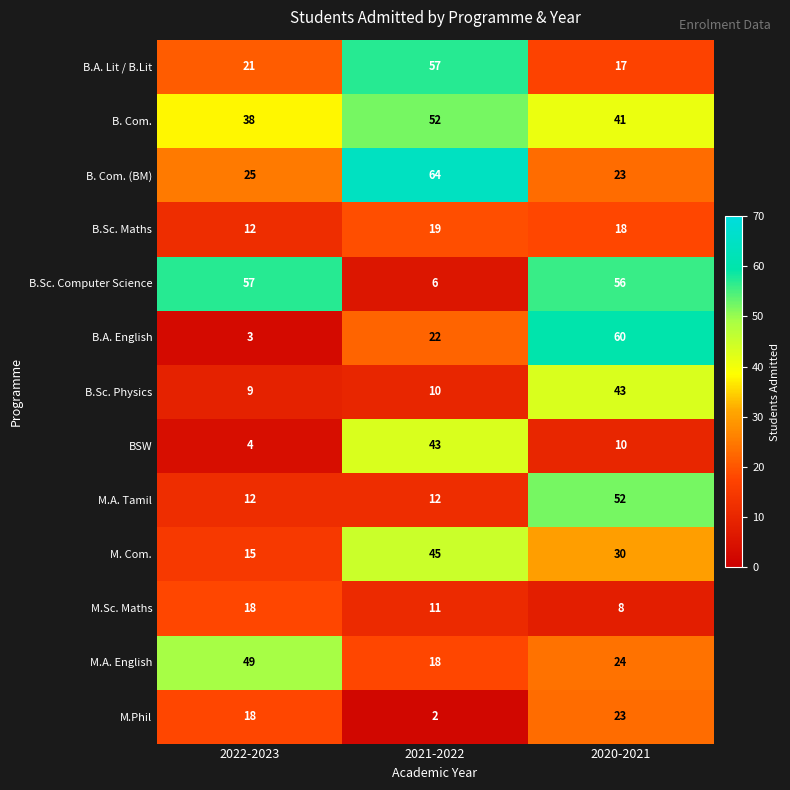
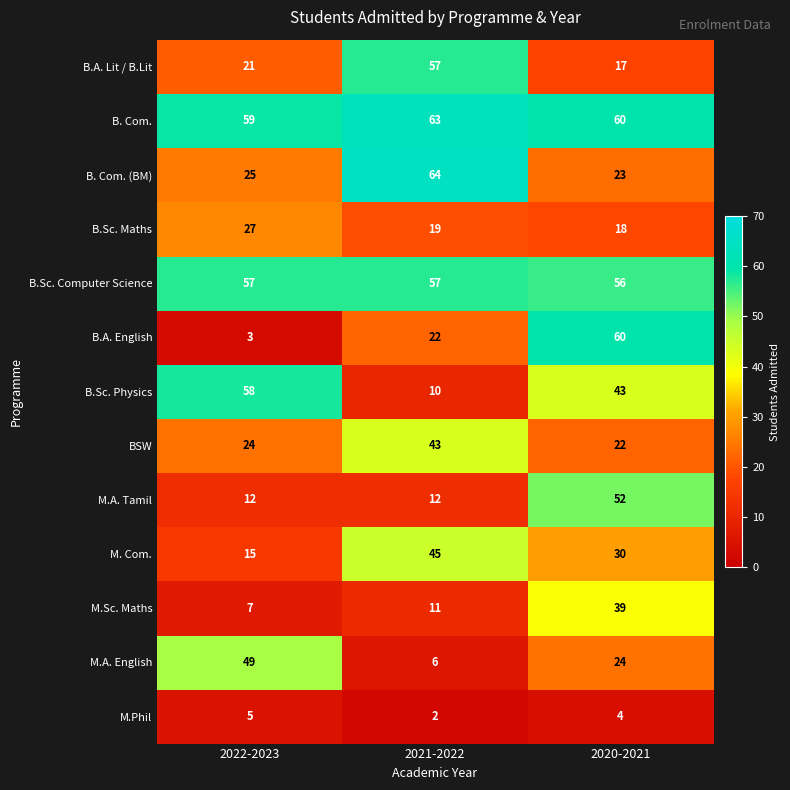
  {
    "B.A. Lit / B.Lit": {
      "2022-2023": 21,
      "2021-2022": 57,
      "2020-2021": 17
    },
    "B. Com.": {
-     "2022-2023": 38,
-     "2021-2022": 52,
-     "2020-2021": 41
+     "2022-2023": 59,
+     "2021-2022": 63,
+     "2020-2021": 60
    },
    "B. Com. (BM)": {
      "2022-2023": 25,
      "2021-2022": 64,
      "2020-2021": 23
    },
    "B.Sc. Maths": {
-     "2022-2023": 12,
+     "2022-2023": 27,
      "2021-2022": 19,
      "2020-2021": 18
    },
    "B.Sc. Computer Science": {
      "2022-2023": 57,
-     "2021-2022": 6,
+     "2021-2022": 57,
      "2020-2021": 56
    },
    "B.A. English": {
      "2022-2023": 3,
      "2021-2022": 22,
      "2020-2021": 60
    },
    "B.Sc. Physics": {
-     "2022-2023": 9,
+     "2022-2023": 58,
      "2021-2022": 10,
      "2020-2021": 43
    },
    "BSW": {
-     "2022-2023": 4,
+     "2022-2023": 24,
      "2021-2022": 43,
-     "2020-2021": 10
+     "2020-2021": 22
    },
    "M.A. Tamil": {
      "2022-2023": 12,
      "2021-2022": 12,
      "2020-2021": 52
    },
    "M. Com.": {
      "2022-2023": 15,
      "2021-2022": 45,
      "2020-2021": 30
    },
    "M.Sc. Maths": {
-     "2022-2023": 18,
+     "2022-2023": 7,
      "2021-2022": 11,
-     "2020-2021": 8
+     "2020-2021": 39
    },
    "M.A. English": {
      "2022-2023": 49,
-     "2021-2022": 18,
+     "2021-2022": 6,
      "2020-2021": 24
    },
    "M.Phil": {
-     "2022-2023": 18,
+     "2022-2023": 5,
      "2021-2022": 2,
-     "2020-2021": 23
+     "2020-2021": 4
    }
  }
